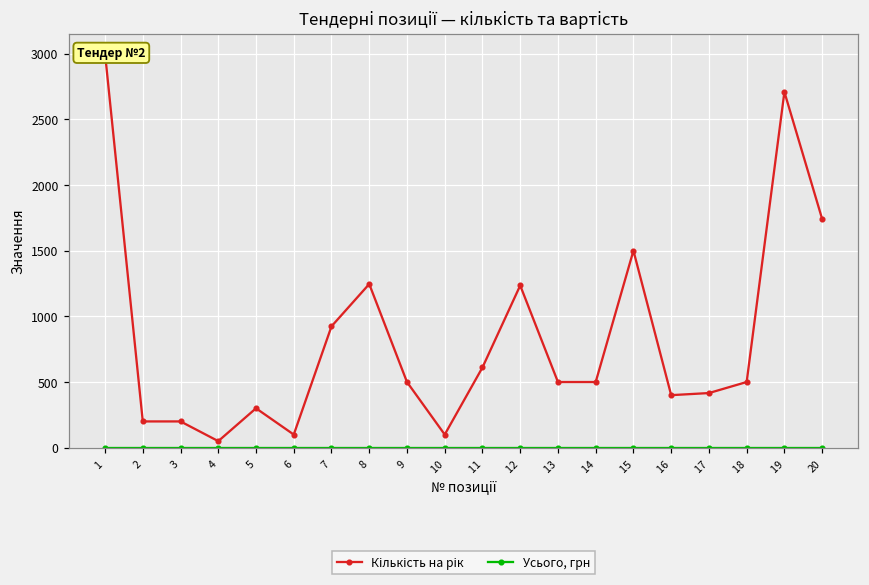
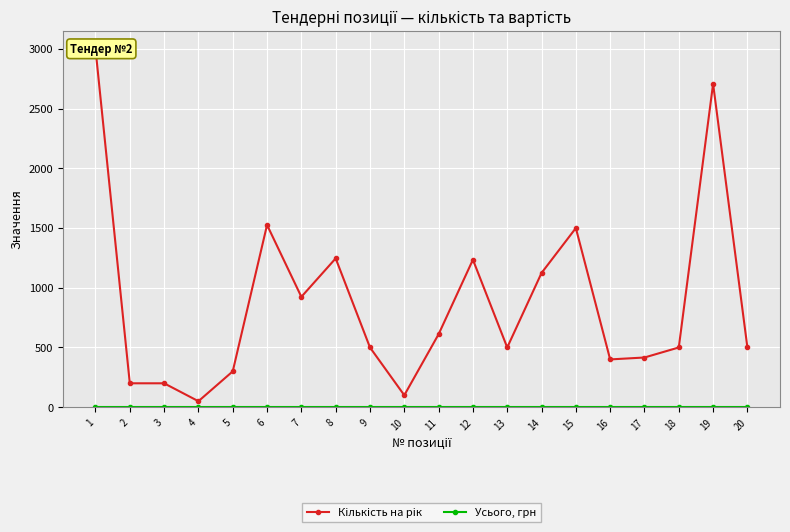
  {
    "Кількість на рік": {
      "2": 200,
      "3": 200,
      "4": 50,
      "5": 300,
-     "6": 100,
+     "6": 1530,
      "7": 920,
      "8": 1250,
      "9": 500,
      "10": 100,
      "11": 610,
      "12": 1240,
      "13": 500,
-     "14": 500,
+     "14": 1120,
      "15": 1500,
      "16": 400,
      "17": 420,
      "18": 500,
      "19": 2710,
-     "20": 1740
+     "20": 500
    },
    "Усього, грн": {
      "1": 0,
      "2": 0,
      "3": 0,
      "4": 0,
      "5": 0,
      "6": 0,
      "7": 0,
      "8": 0,
      "9": 0,
      "10": 0,
      "11": 0,
      "12": 0,
      "13": 0,
      "14": 0,
      "15": 0,
      "16": 0,
      "17": 0,
      "18": 0,
      "19": 0,
      "20": 0
    }
  }
